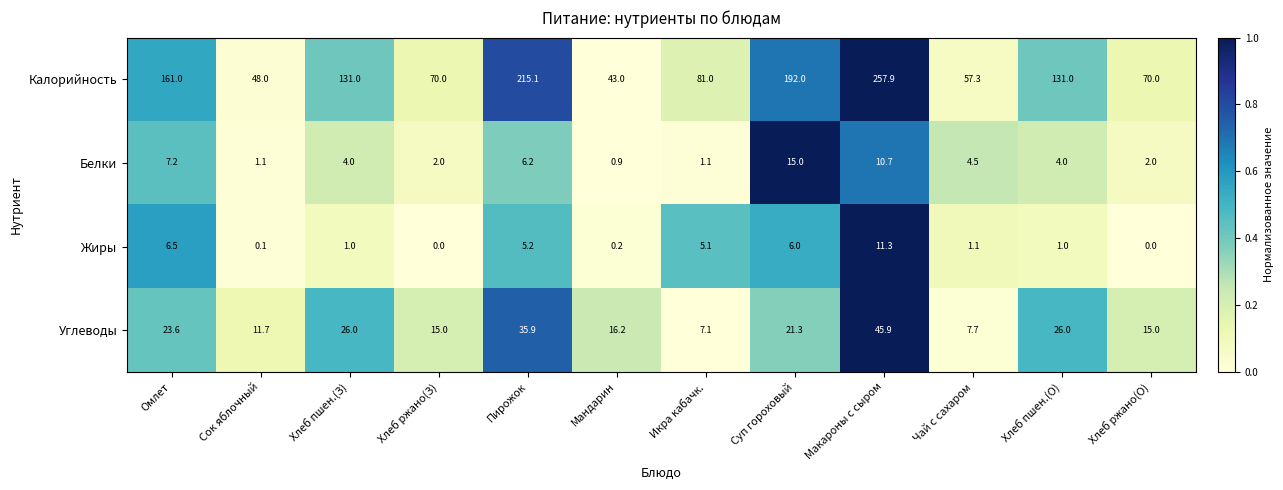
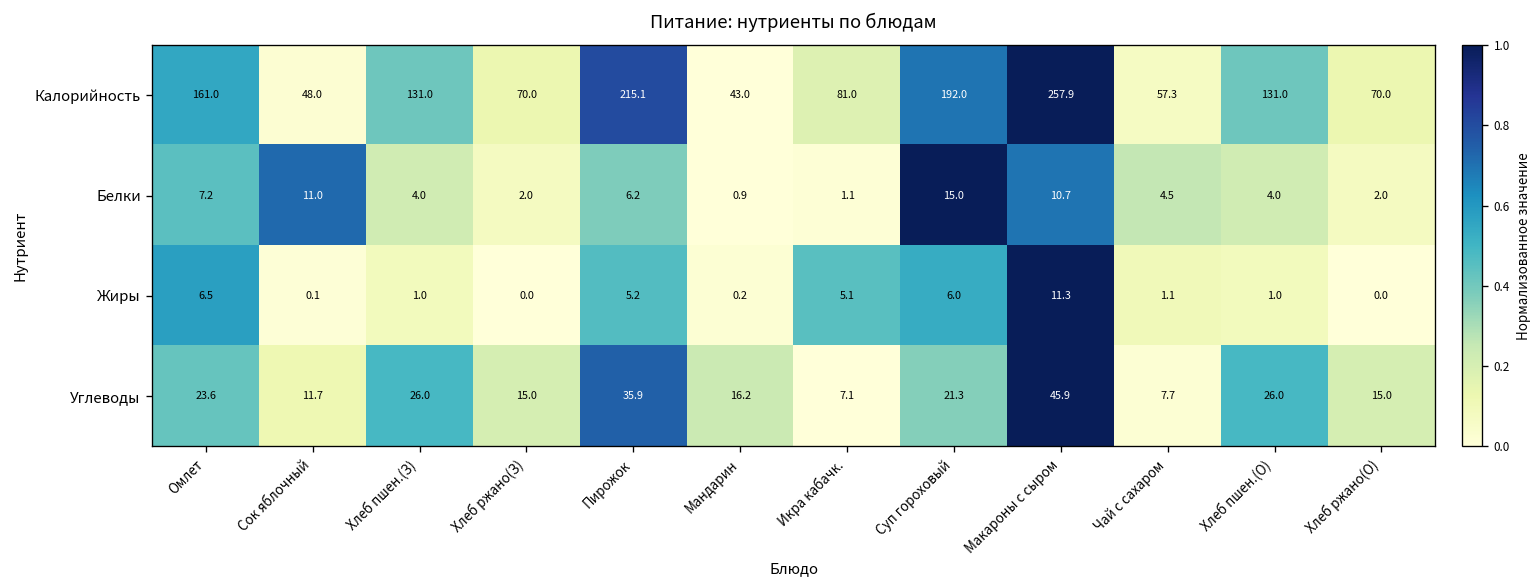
  {
    "Калорийность": {
      "Омлет": 161.0,
      "Сок яблочный": 48.0,
      "Хлеб пшен.(З)": 131.0,
      "Хлеб ржано(З)": 70.0,
      "Пирожок": 215.1,
      "Мандарин": 43.0,
      "Икра кабачк.": 81.0,
      "Суп гороховый": 192.0,
      "Макароны с сыром": 257.9,
      "Чай с сахаром": 57.3,
      "Хлеб пшен.(О)": 131.0,
      "Хлеб ржано(О)": 70.0
    },
    "Белки": {
      "Омлет": 7.2,
-     "Сок яблочный": 1.1,
+     "Сок яблочный": 11.0,
      "Хлеб пшен.(З)": 4.0,
      "Хлеб ржано(З)": 2.0,
      "Пирожок": 6.2,
      "Мандарин": 0.9,
      "Икра кабачк.": 1.1,
      "Суп гороховый": 15.0,
      "Макароны с сыром": 10.7,
      "Чай с сахаром": 4.5,
      "Хлеб пшен.(О)": 4.0,
      "Хлеб ржано(О)": 2.0
    },
    "Жиры": {
      "Омлет": 6.5,
      "Сок яблочный": 0.1,
      "Хлеб пшен.(З)": 1.0,
      "Хлеб ржано(З)": 0.0,
      "Пирожок": 5.2,
      "Мандарин": 0.2,
      "Икра кабачк.": 5.1,
      "Суп гороховый": 6.0,
      "Макароны с сыром": 11.3,
      "Чай с сахаром": 1.1,
      "Хлеб пшен.(О)": 1.0,
      "Хлеб ржано(О)": 0.0
    },
    "Углеводы": {
      "Омлет": 23.6,
      "Сок яблочный": 11.7,
      "Хлеб пшен.(З)": 26.0,
      "Хлеб ржано(З)": 15.0,
      "Пирожок": 35.9,
      "Мандарин": 16.2,
      "Икра кабачк.": 7.1,
      "Суп гороховый": 21.3,
      "Макароны с сыром": 45.9,
      "Чай с сахаром": 7.7,
      "Хлеб пшен.(О)": 26.0,
      "Хлеб ржано(О)": 15.0
    }
  }
